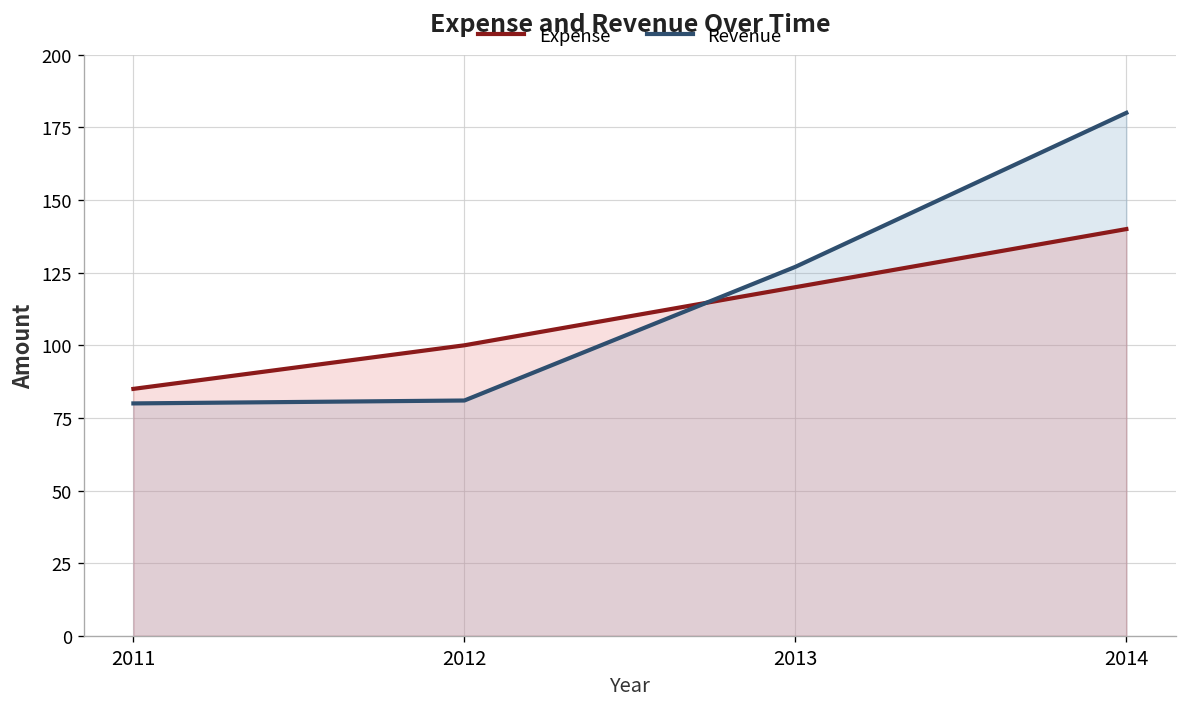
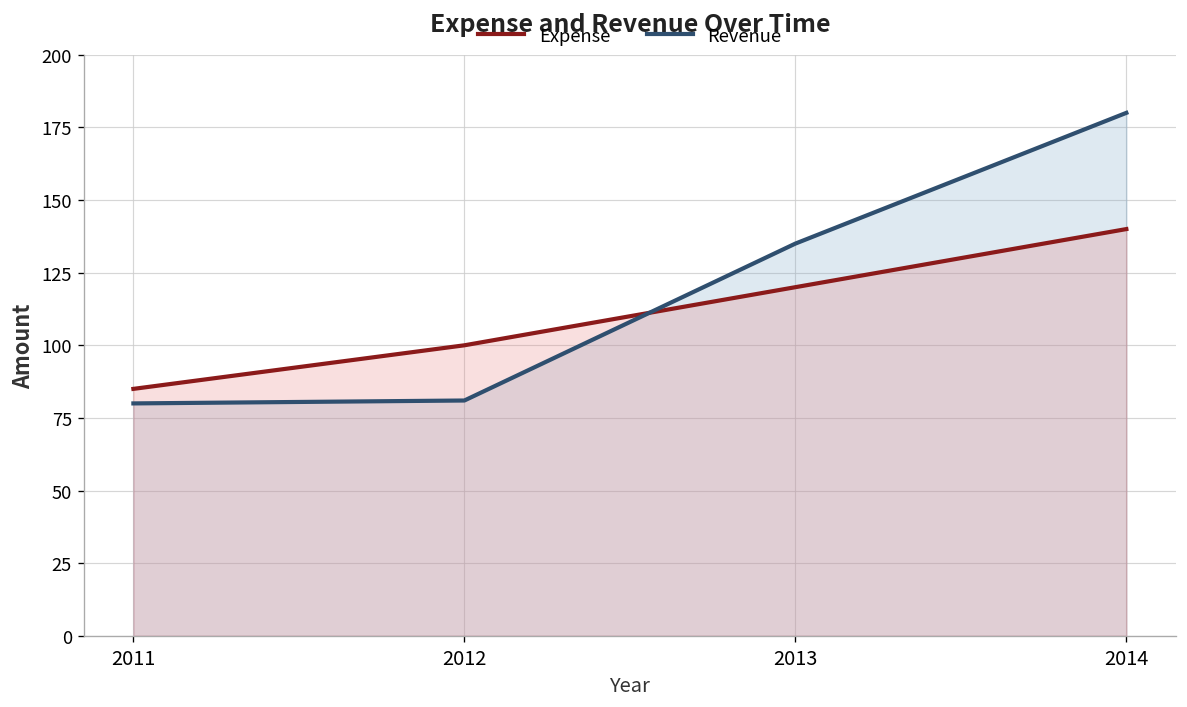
  {
    "Expense": {
      "2011": 85,
      "2012": 100,
      "2013": 120,
      "2014": 140
    },
    "Revenue": {
      "2011": 80,
      "2012": 81,
-     "2013": 127,
+     "2013": 135,
      "2014": 180
    }
  }
